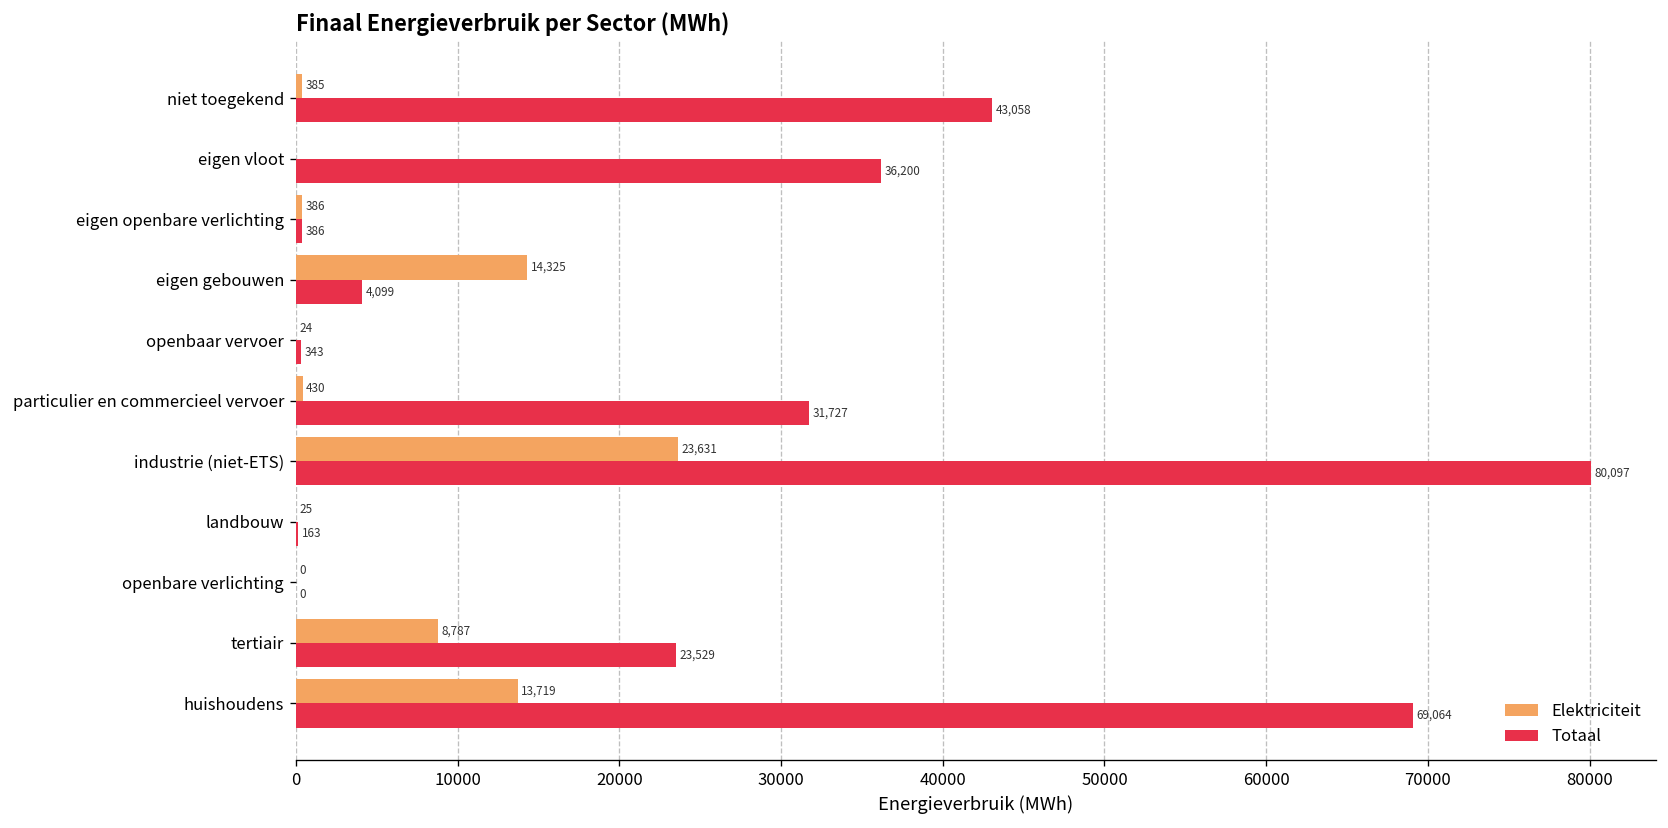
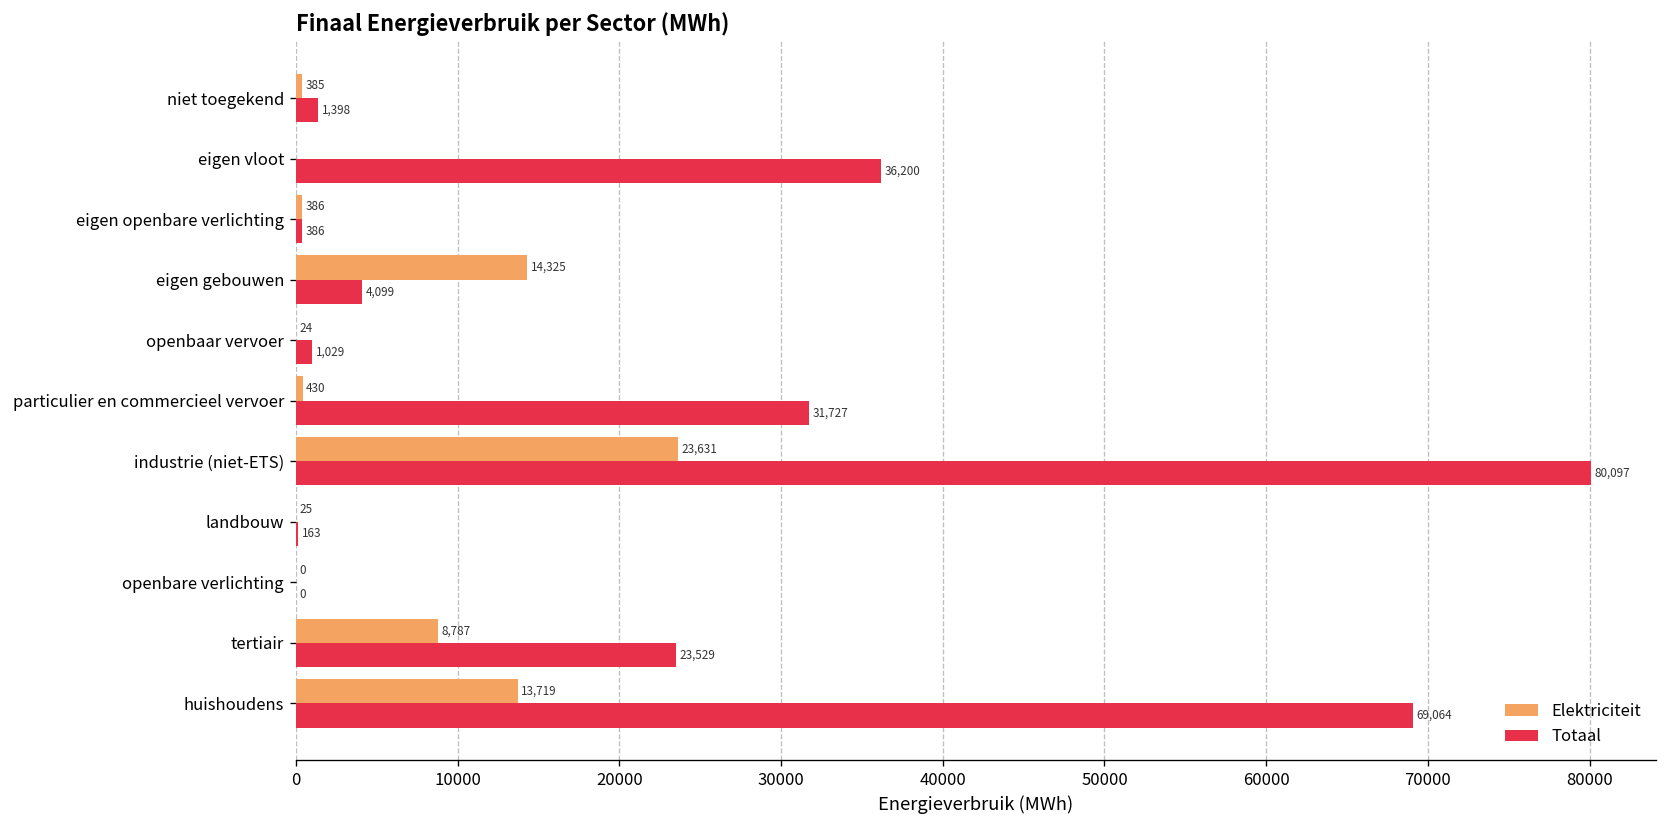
  {
    "Elektriciteit": {
      "niet toegekend": "385",
      "eigen openbare verlichting": "386",
      "eigen gebouwen": "14,325",
      "openbaar vervoer": "24",
      "particulier en commercieel vervoer": "430",
      "industrie (niet-ETS)": "23,631",
      "landbouw": "25",
      "openbare verlichting": "0",
      "tertiair": "8,787",
      "huishoudens": "13,719"
    },
    "Totaal": {
-     "niet toegekend": "43,058",
+     "niet toegekend": "1,398",
      "eigen vloot": "36,200",
      "eigen openbare verlichting": "386",
      "eigen gebouwen": "4,099",
-     "openbaar vervoer": "343",
+     "openbaar vervoer": "1,029",
      "particulier en commercieel vervoer": "31,727",
      "industrie (niet-ETS)": "80,097",
      "landbouw": "163",
      "openbare verlichting": "0",
      "tertiair": "23,529",
      "huishoudens": "69,064"
    }
  }
